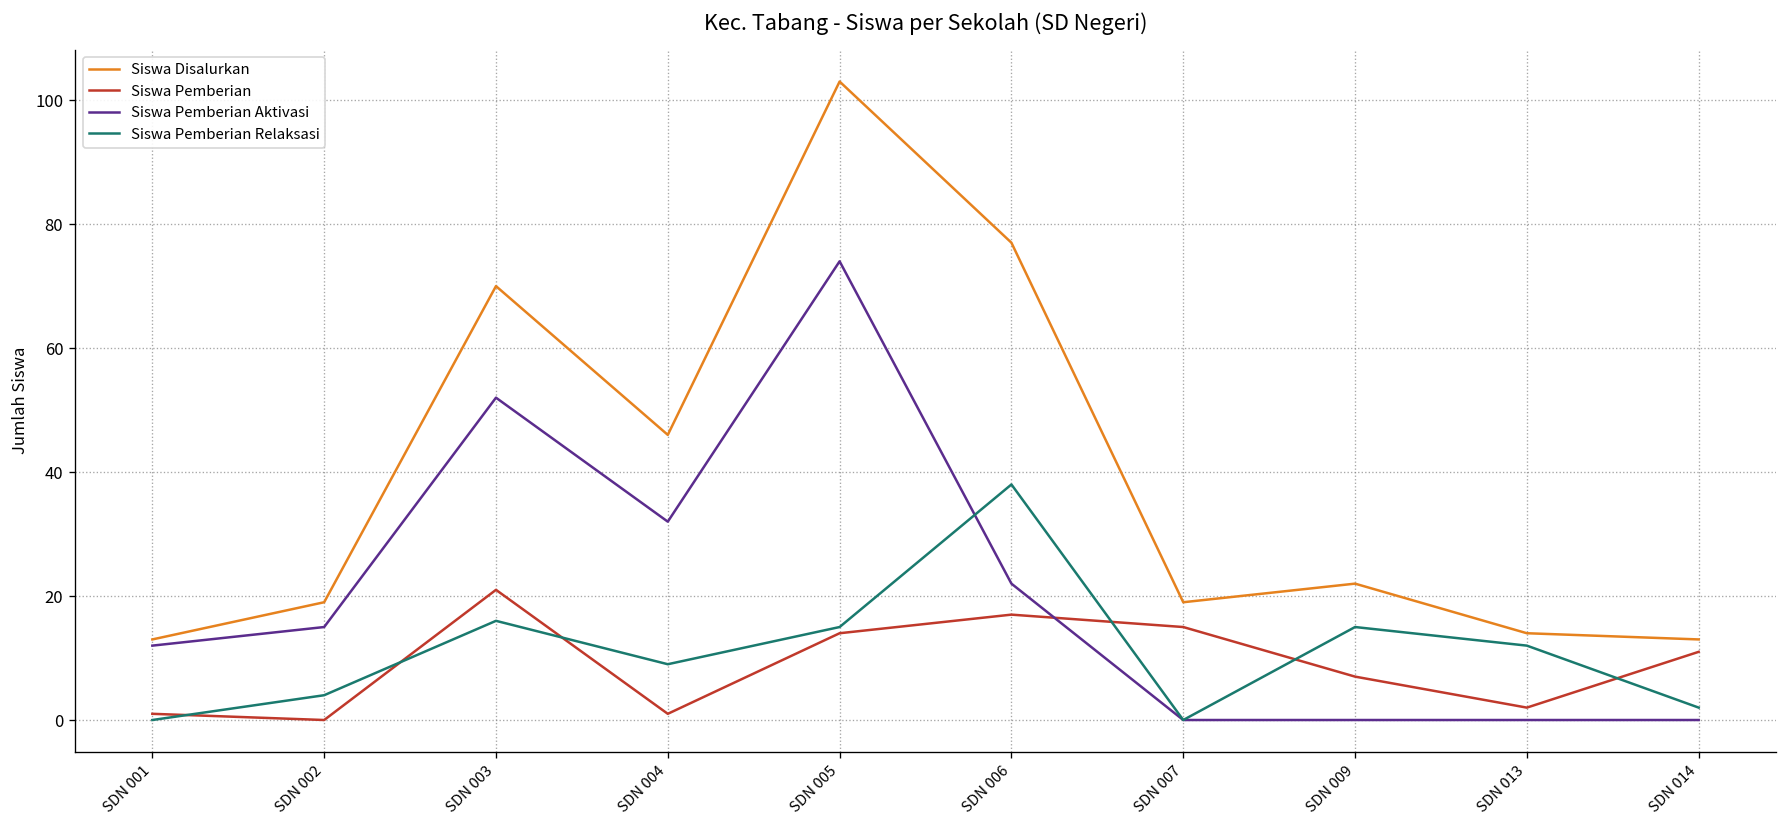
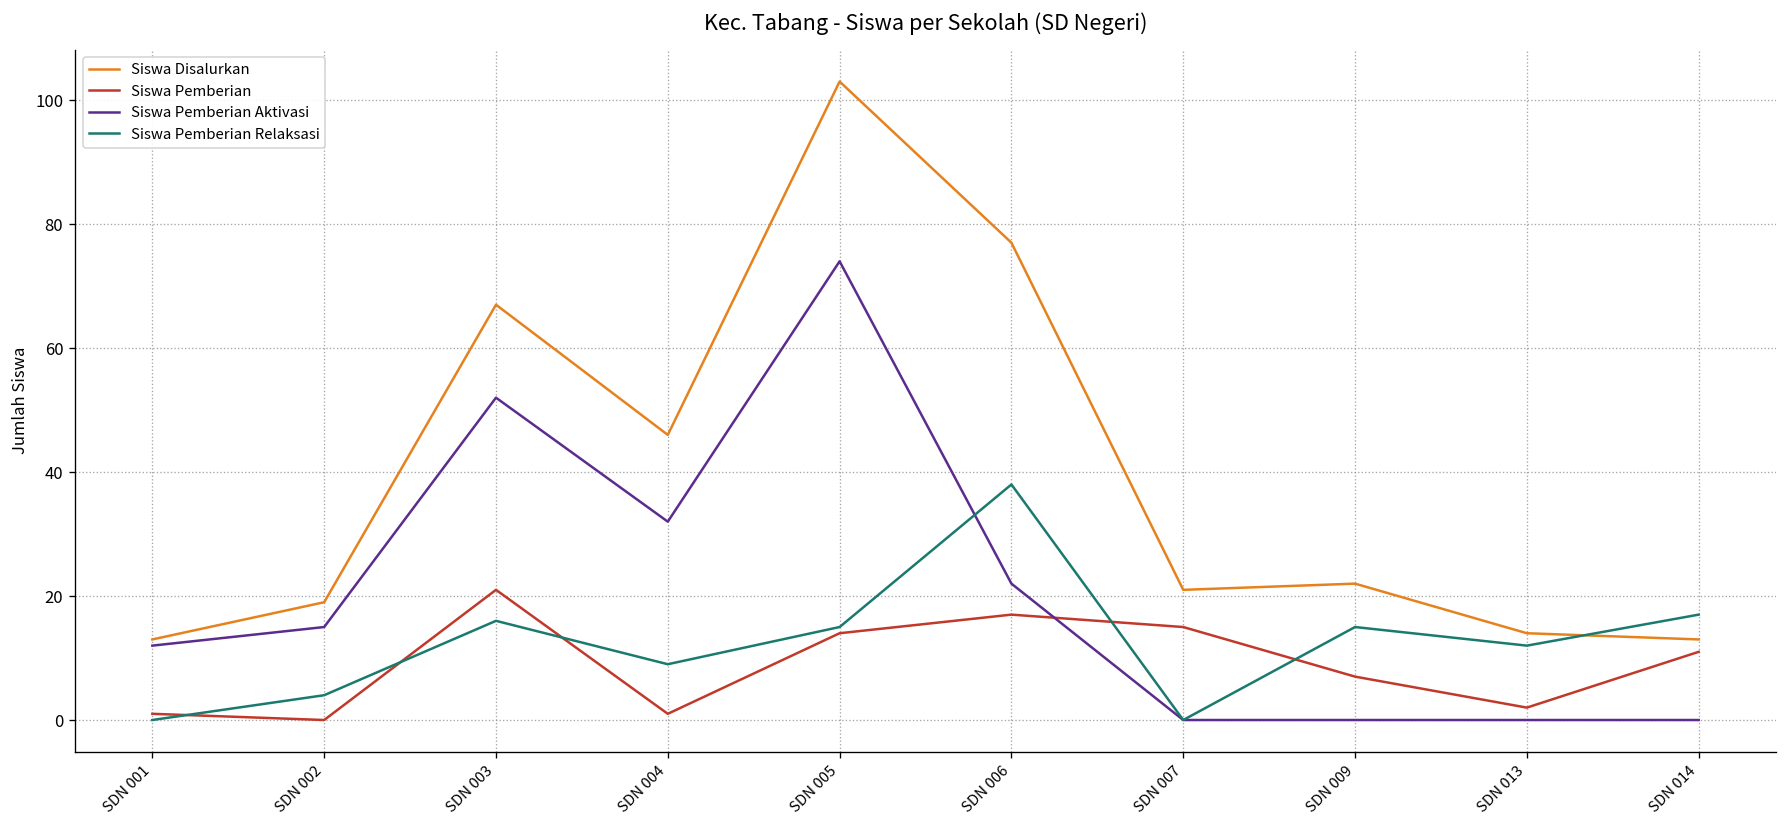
  {
    "Siswa Disalurkan": {
      "SDN 001": 13,
      "SDN 002": 19,
-     "SDN 003": 70,
+     "SDN 003": 67,
      "SDN 004": 46,
      "SDN 005": 103,
      "SDN 006": 77,
-     "SDN 007": 19,
+     "SDN 007": 21,
      "SDN 009": 22,
      "SDN 013": 14,
      "SDN 014": 13
    },
    "Siswa Pemberian": {
      "SDN 001": 1,
      "SDN 002": 0,
      "SDN 003": 21,
      "SDN 004": 1,
      "SDN 005": 14,
      "SDN 006": 17,
      "SDN 007": 15,
      "SDN 009": 7,
      "SDN 013": 2,
      "SDN 014": 11
    },
    "Siswa Pemberian Aktivasi": {
      "SDN 001": 12,
      "SDN 002": 15,
      "SDN 003": 52,
      "SDN 004": 32,
      "SDN 005": 74,
      "SDN 006": 22,
      "SDN 009": 0,
      "SDN 013": 0,
      "SDN 014": 0
    },
    "Siswa Pemberian Relaksasi": {
      "SDN 001": 0,
      "SDN 002": 4,
      "SDN 003": 16,
      "SDN 004": 9,
      "SDN 005": 15,
      "SDN 006": 38,
      "SDN 009": 15,
      "SDN 013": 12,
-     "SDN 014": 2
+     "SDN 014": 17
    }
  }
